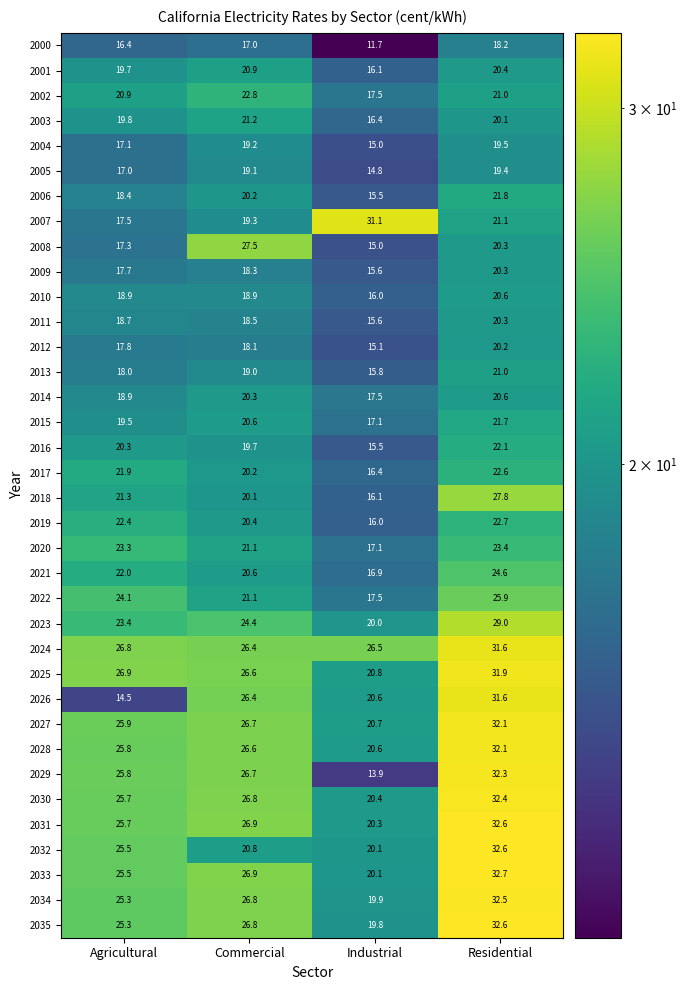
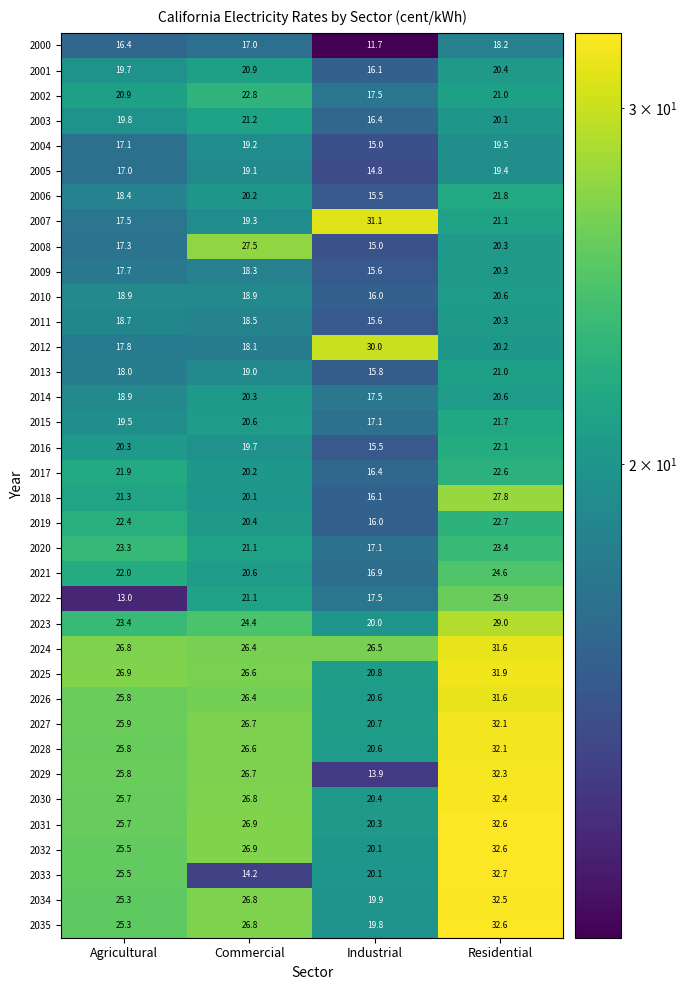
  {
    "2000": {
      "Agricultural": 16.4,
      "Commercial": 17.0,
      "Industrial": 11.7,
      "Residential": 18.2
    },
    "2001": {
      "Agricultural": 19.7,
      "Commercial": 20.9,
      "Industrial": 16.1,
      "Residential": 20.4
    },
    "2002": {
      "Agricultural": 20.9,
      "Commercial": 22.8,
      "Industrial": 17.5,
      "Residential": 21.0
    },
    "2003": {
      "Agricultural": 19.8,
      "Commercial": 21.2,
      "Industrial": 16.4,
      "Residential": 20.1
    },
    "2004": {
      "Agricultural": 17.1,
      "Commercial": 19.2,
      "Industrial": 15.0,
      "Residential": 19.5
    },
    "2005": {
      "Agricultural": 17.0,
      "Commercial": 19.1,
      "Industrial": 14.8,
      "Residential": 19.4
    },
    "2006": {
      "Agricultural": 18.4,
      "Commercial": 20.2,
      "Industrial": 15.5,
      "Residential": 21.8
    },
    "2007": {
      "Agricultural": 17.5,
      "Commercial": 19.3,
      "Industrial": 31.1,
      "Residential": 21.1
    },
    "2008": {
      "Agricultural": 17.3,
      "Commercial": 27.5,
      "Industrial": 15.0,
      "Residential": 20.3
    },
    "2009": {
      "Agricultural": 17.7,
      "Commercial": 18.3,
      "Industrial": 15.6,
      "Residential": 20.3
    },
    "2010": {
      "Agricultural": 18.9,
      "Commercial": 18.9,
      "Industrial": 16.0,
      "Residential": 20.6
    },
    "2011": {
      "Agricultural": 18.7,
      "Commercial": 18.5,
      "Industrial": 15.6,
      "Residential": 20.3
    },
    "2012": {
      "Agricultural": 17.8,
      "Commercial": 18.1,
-     "Industrial": 15.1,
+     "Industrial": 30.0,
      "Residential": 20.2
    },
    "2013": {
      "Agricultural": 18.0,
      "Commercial": 19.0,
      "Industrial": 15.8,
      "Residential": 21.0
    },
    "2014": {
      "Agricultural": 18.9,
      "Commercial": 20.3,
      "Industrial": 17.5,
      "Residential": 20.6
    },
    "2015": {
      "Agricultural": 19.5,
      "Commercial": 20.6,
      "Industrial": 17.1,
      "Residential": 21.7
    },
    "2016": {
      "Agricultural": 20.3,
      "Commercial": 19.7,
      "Industrial": 15.5,
      "Residential": 22.1
    },
    "2017": {
      "Agricultural": 21.9,
      "Commercial": 20.2,
      "Industrial": 16.4,
      "Residential": 22.6
    },
    "2018": {
      "Agricultural": 21.3,
      "Commercial": 20.1,
      "Industrial": 16.1,
      "Residential": 27.8
    },
    "2019": {
      "Agricultural": 22.4,
      "Commercial": 20.4,
      "Industrial": 16.0,
      "Residential": 22.7
    },
    "2020": {
      "Agricultural": 23.3,
      "Commercial": 21.1,
      "Industrial": 17.1,
      "Residential": 23.4
    },
    "2021": {
      "Agricultural": 22.0,
      "Commercial": 20.6,
      "Industrial": 16.9,
      "Residential": 24.6
    },
    "2022": {
-     "Agricultural": 24.1,
+     "Agricultural": 13.0,
      "Commercial": 21.1,
      "Industrial": 17.5,
      "Residential": 25.9
    },
    "2023": {
      "Agricultural": 23.4,
      "Commercial": 24.4,
      "Industrial": 20.0,
      "Residential": 29.0
    },
    "2024": {
      "Agricultural": 26.8,
      "Commercial": 26.4,
      "Industrial": 26.5,
      "Residential": 31.6
    },
    "2025": {
      "Agricultural": 26.9,
      "Commercial": 26.6,
      "Industrial": 20.8,
      "Residential": 31.9
    },
    "2026": {
-     "Agricultural": 14.5,
+     "Agricultural": 25.8,
      "Commercial": 26.4,
      "Industrial": 20.6,
      "Residential": 31.6
    },
    "2027": {
      "Agricultural": 25.9,
      "Commercial": 26.7,
      "Industrial": 20.7,
      "Residential": 32.1
    },
    "2028": {
      "Agricultural": 25.8,
      "Commercial": 26.6,
      "Industrial": 20.6,
      "Residential": 32.1
    },
    "2029": {
      "Agricultural": 25.8,
      "Commercial": 26.7,
      "Industrial": 13.9,
      "Residential": 32.3
    },
    "2030": {
      "Agricultural": 25.7,
      "Commercial": 26.8,
      "Industrial": 20.4,
      "Residential": 32.4
    },
    "2031": {
      "Agricultural": 25.7,
      "Commercial": 26.9,
      "Industrial": 20.3,
      "Residential": 32.6
    },
    "2032": {
      "Agricultural": 25.5,
-     "Commercial": 20.8,
+     "Commercial": 26.9,
      "Industrial": 20.1,
      "Residential": 32.6
    },
    "2033": {
      "Agricultural": 25.5,
-     "Commercial": 26.9,
+     "Commercial": 14.2,
      "Industrial": 20.1,
      "Residential": 32.7
    },
    "2034": {
      "Agricultural": 25.3,
      "Commercial": 26.8,
      "Industrial": 19.9,
      "Residential": 32.5
    },
    "2035": {
      "Agricultural": 25.3,
      "Commercial": 26.8,
      "Industrial": 19.8,
      "Residential": 32.6
    }
  }
